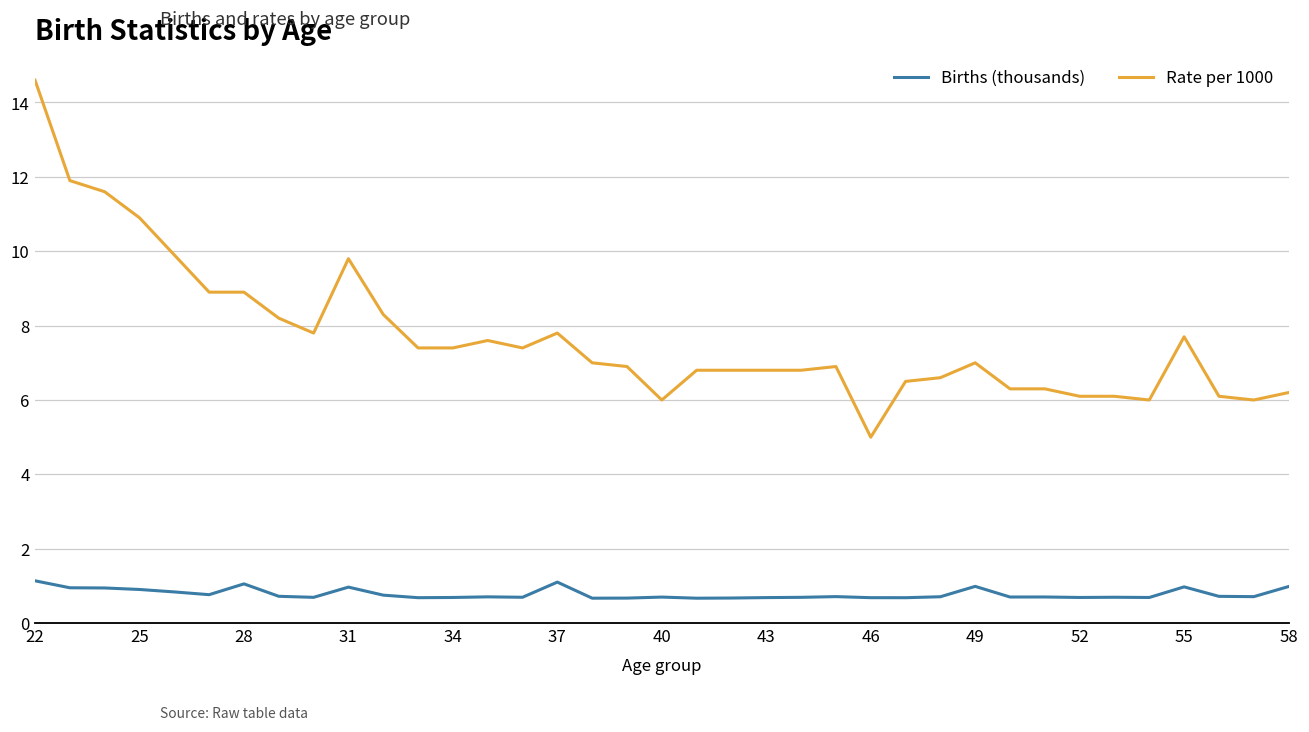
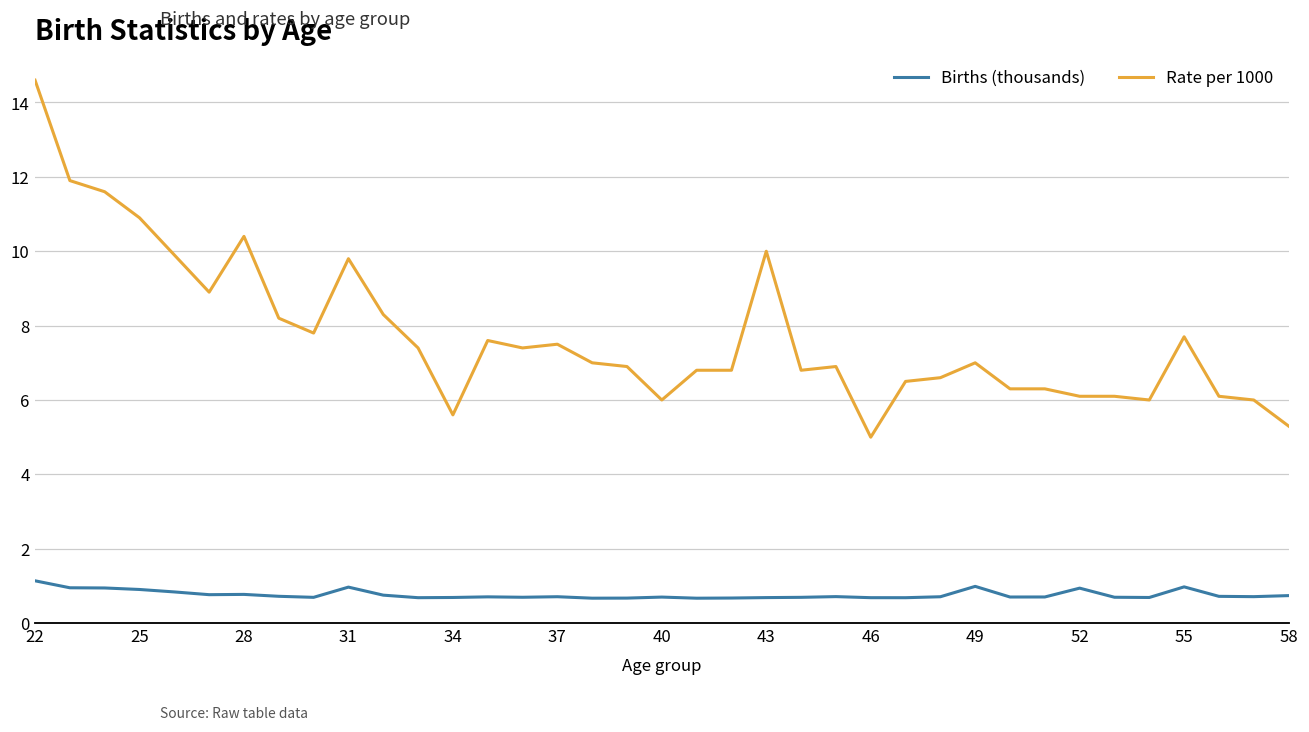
  {
    "Births (thousands)": {
      "22": 1.1,
      "25": 0.9,
-     "28": 1.1,
+     "28": 0.8,
      "31": 1.0,
      "34": 0.7,
-     "37": 1.1,
+     "37": 0.7,
      "40": 0.7,
      "43": 0.7,
      "46": 0.7,
      "49": 1.0,
-     "52": 0.7,
+     "52": 0.9,
      "55": 1.0,
-     "58": 1.0
+     "58": 0.7
    },
    "Rate per 1000": {
      "22": 14.6,
      "25": 10.9,
-     "28": 8.9,
+     "28": 10.4,
      "31": 9.8,
-     "34": 7.4,
-     "37": 7.8,
+     "34": 5.6,
+     "37": 7.5,
      "40": 6.0,
-     "43": 6.8,
+     "43": 10.0,
      "46": 5.0,
      "49": 7.0,
      "52": 6.1,
      "55": 7.7,
-     "58": 6.2
+     "58": 5.3
    }
  }
